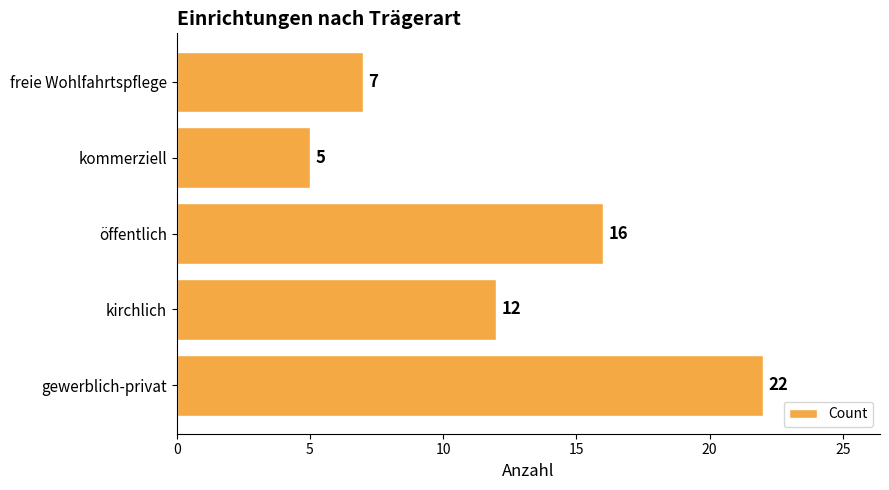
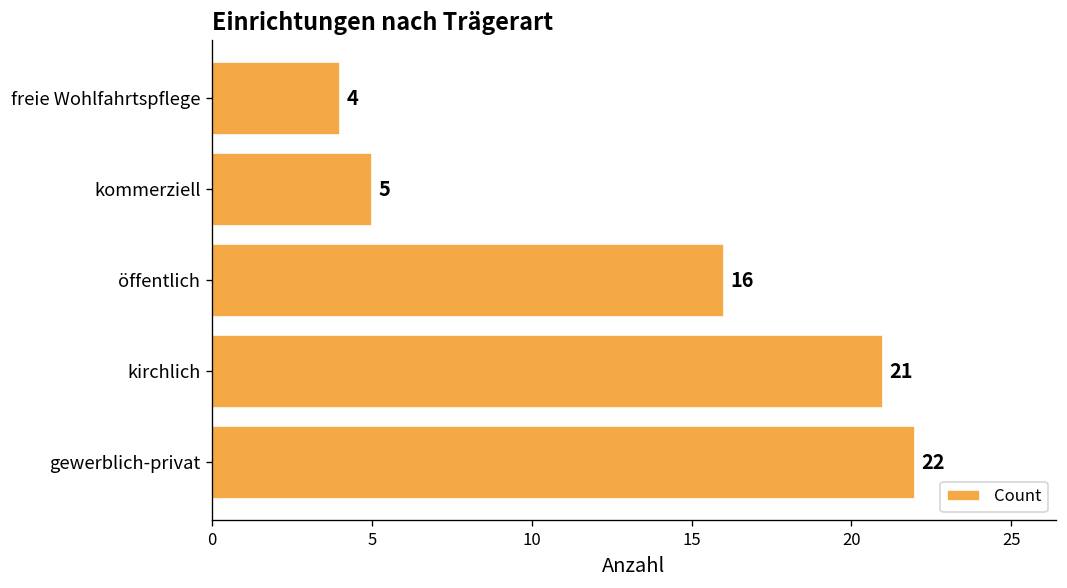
  {
-   "freie Wohlfahrtspflege": 7,
+   "freie Wohlfahrtspflege": 4,
    "kommerziell": 5,
    "öffentlich": 16,
-   "kirchlich": 12,
+   "kirchlich": 21,
    "gewerblich-privat": 22
  }
